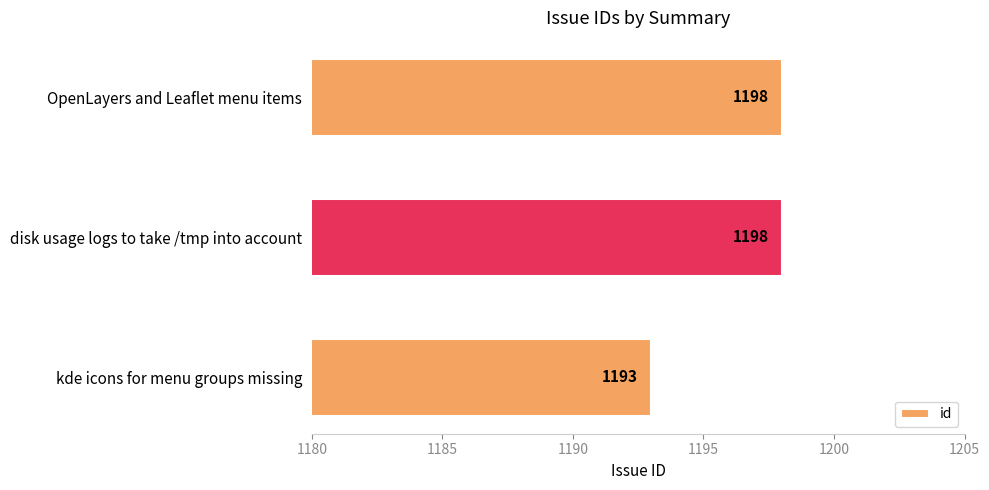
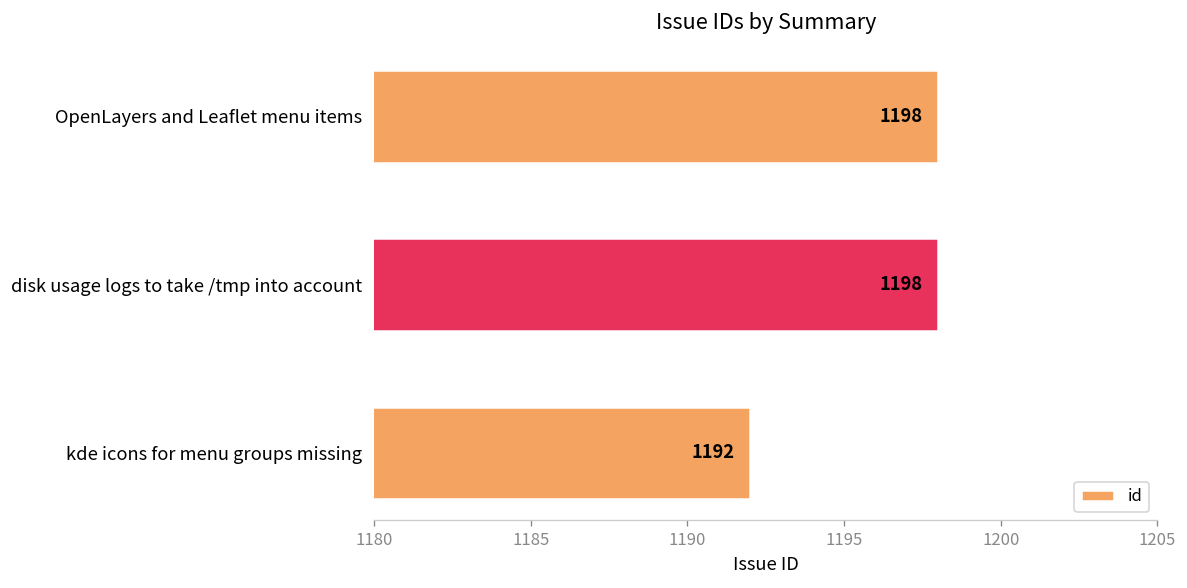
  {
    "OpenLayers and Leaflet menu items": 1198,
    "disk usage logs to take /tmp into account": 1198,
-   "kde icons for menu groups missing": 1193
+   "kde icons for menu groups missing": 1192
  }
